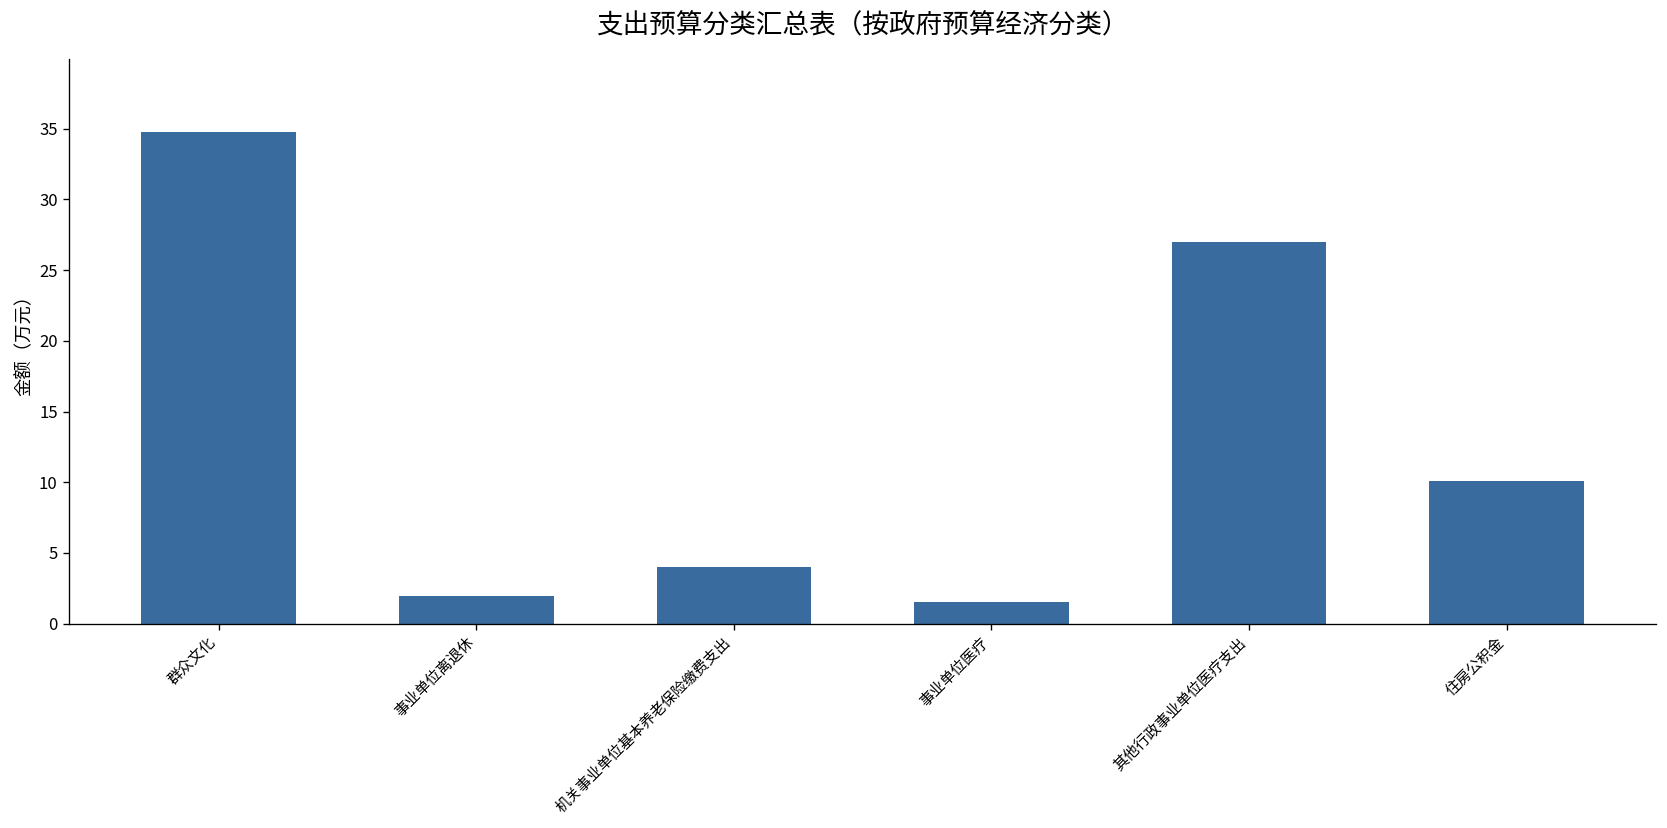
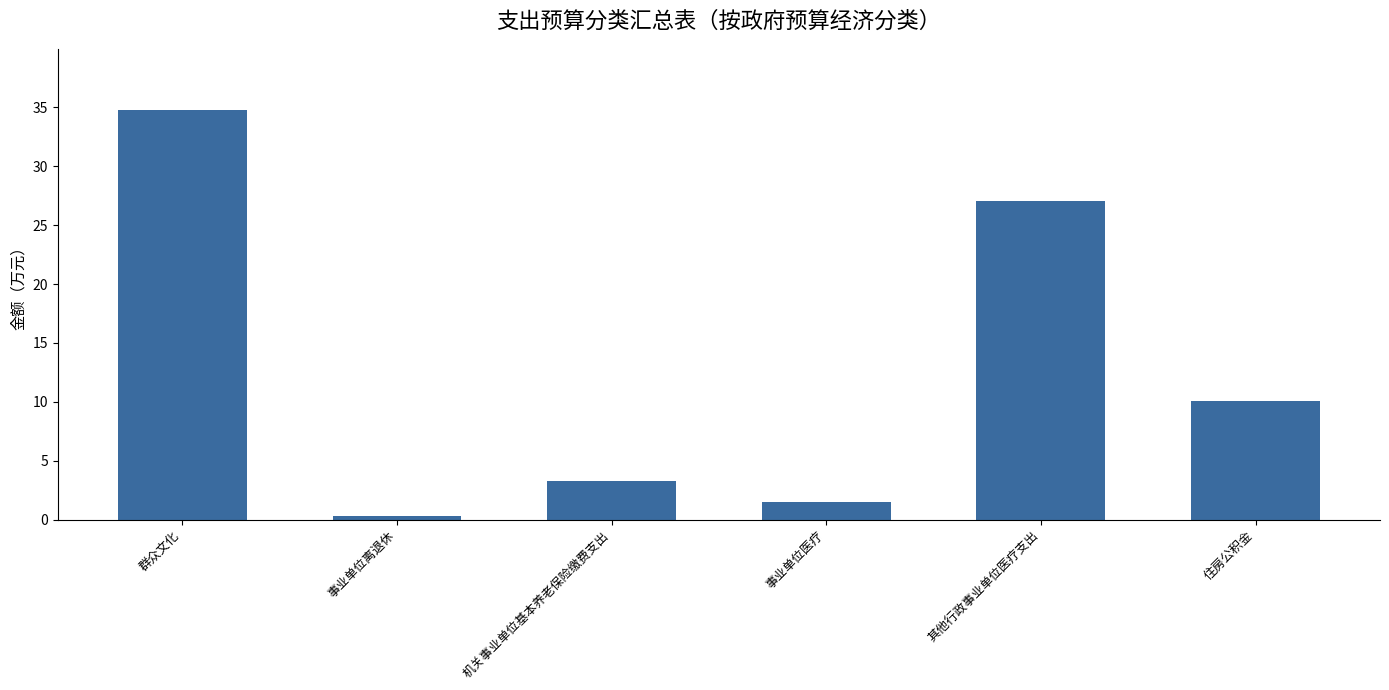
  {
    "群众文化": 34.7,
-   "事业单位离退休": 1.9,
-   "机关事业单位基本养老保险缴费支出": 4.0,
+   "事业单位离退休": 0.3,
+   "机关事业单位基本养老保险缴费支出": 3.3,
    "事业单位医疗": 1.5,
    "其他行政事业单位医疗支出": 27.0,
    "住房公积金": 10.1
  }
